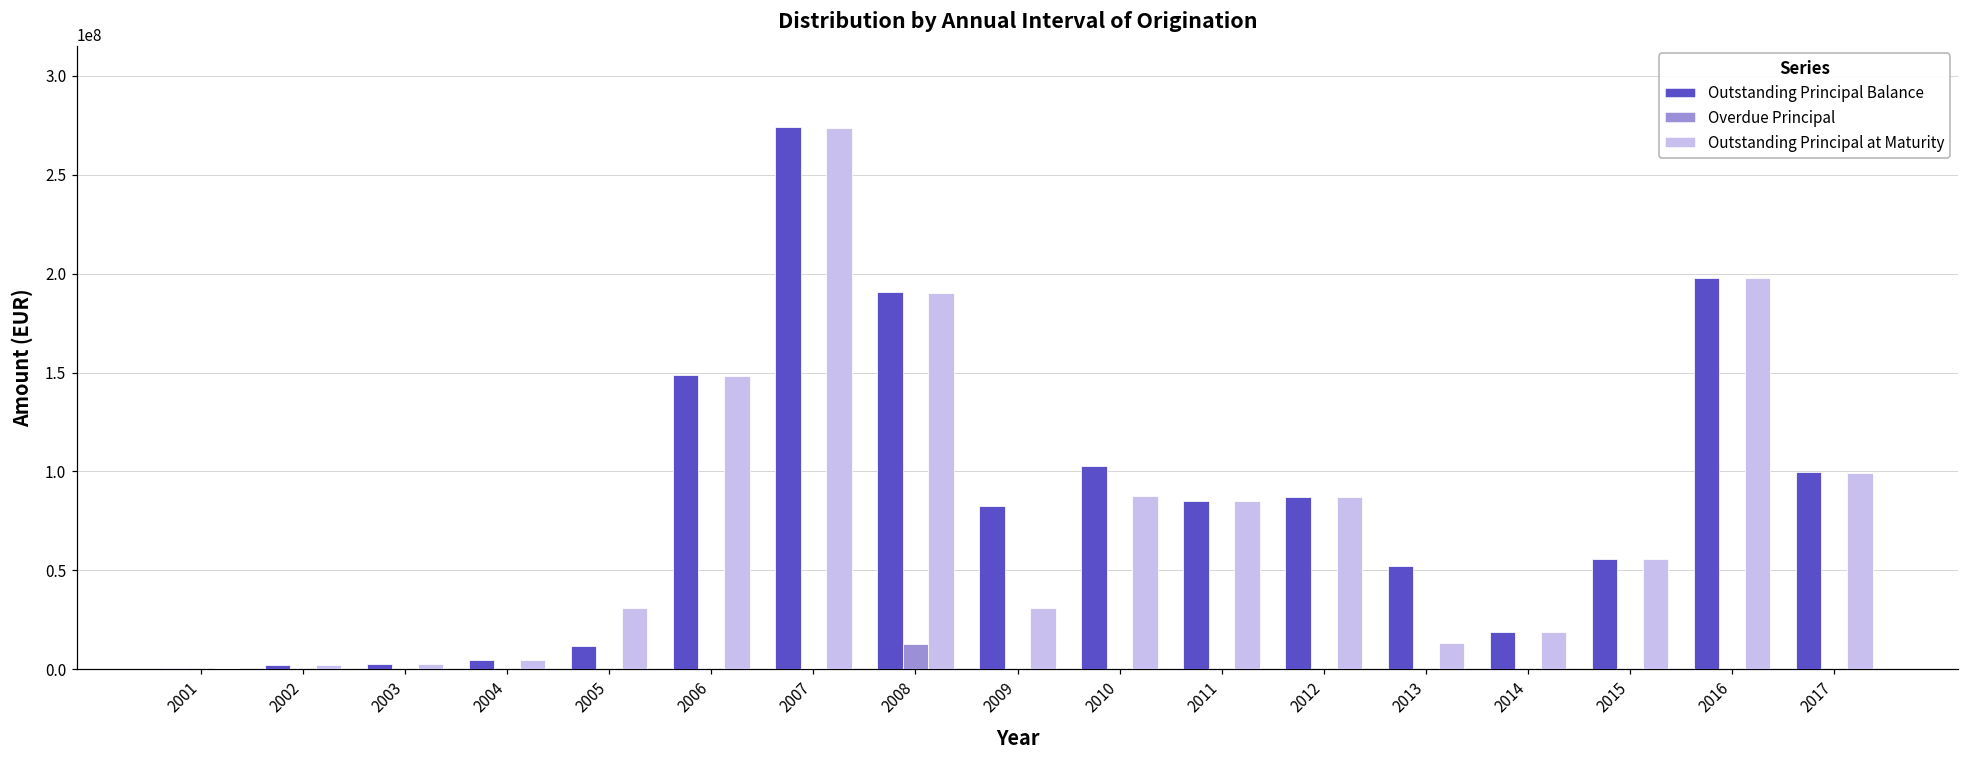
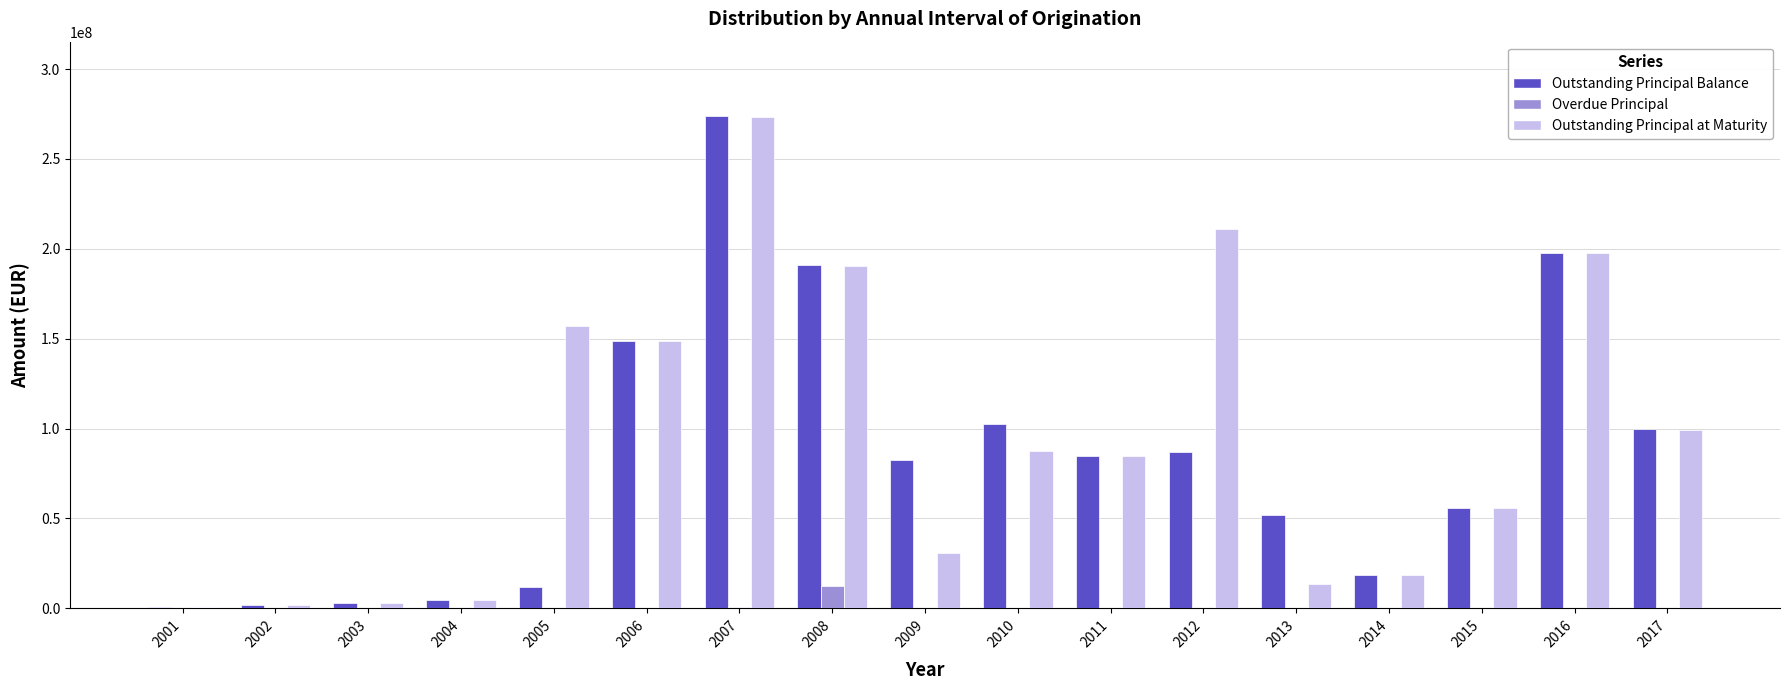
  {
    "Outstanding Principal Balance": {
      "2002": 2000000,
      "2003": 3000000,
      "2004": 4000000,
      "2005": 12000000,
      "2006": 149000000,
      "2007": 274000000,
      "2008": 191000000,
      "2009": 82000000,
      "2010": 103000000,
      "2011": 85000000,
      "2012": 87000000,
      "2013": 52000000,
      "2014": 19000000,
      "2015": 56000000,
      "2016": 198000000,
      "2017": 100000000
    },
    "Overdue Principal": {
      "2001": 0,
      "2008": 13000000
    },
    "Outstanding Principal at Maturity": {
      "2002": 2000000,
      "2003": 3000000,
      "2004": 4000000,
-     "2005": 31000000,
+     "2005": 157000000,
      "2006": 148000000,
      "2007": 273000000,
      "2008": 190000000,
      "2009": 31000000,
      "2010": 88000000,
      "2011": 85000000,
-     "2012": 87000000,
+     "2012": 211000000,
      "2013": 13000000,
      "2014": 19000000,
      "2015": 56000000,
      "2016": 198000000,
      "2017": 99000000
    }
  }
